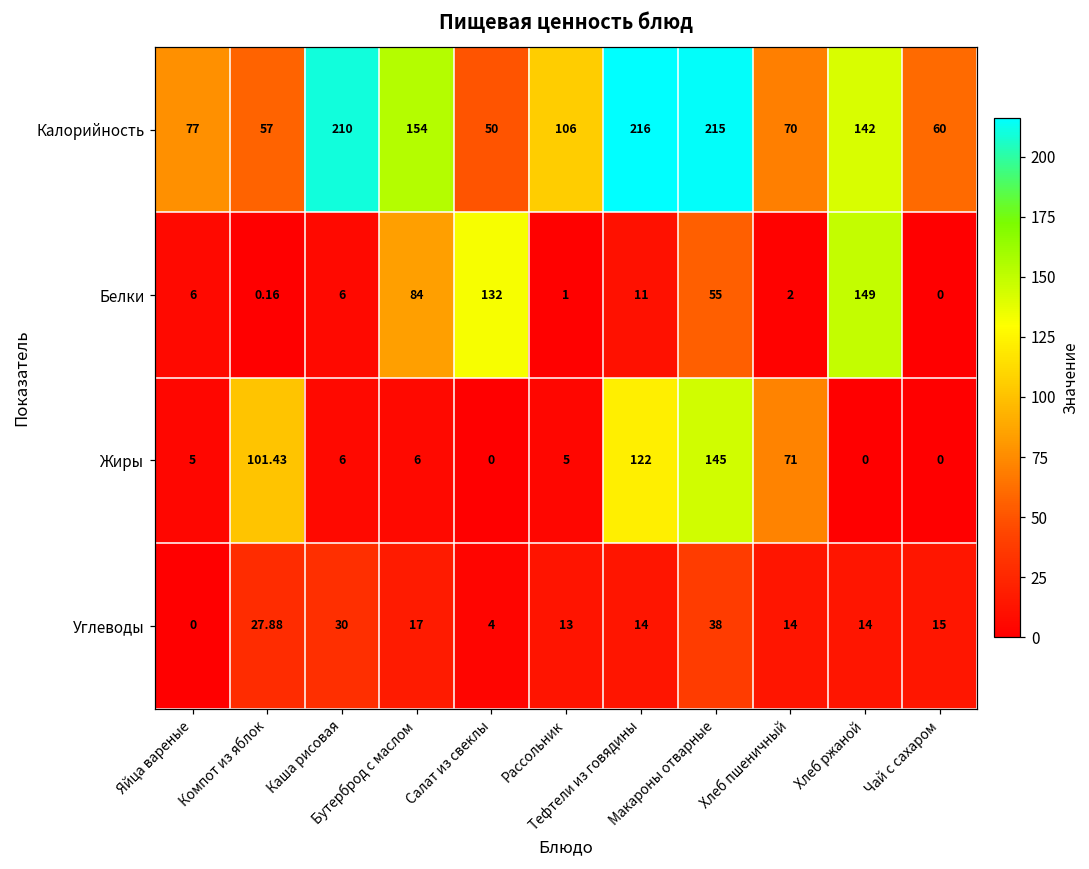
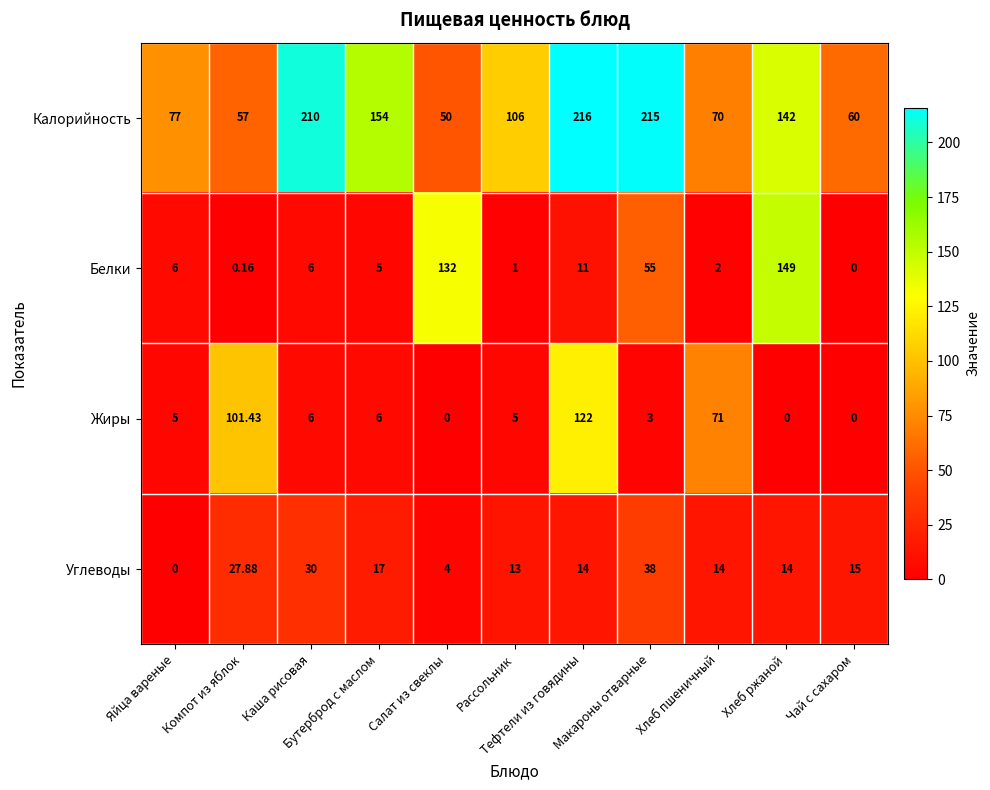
  {
    "Калорийность": {
      "Яйца вареные": 77,
      "Компот из яблок": 57,
      "Каша рисовая": 210,
      "Бутерброд с маслом": 154,
      "Салат из свеклы": 50,
      "Рассольник": 106,
      "Тефтели из говядины": 216,
      "Макароны отварные": 215,
      "Хлеб пшеничный": 70,
      "Хлеб ржаной": 142,
      "Чай с сахаром": 60
    },
    "Белки": {
      "Яйца вареные": 6,
      "Компот из яблок": 0.16,
      "Каша рисовая": 6,
-     "Бутерброд с маслом": 84,
+     "Бутерброд с маслом": 5,
      "Салат из свеклы": 132,
      "Рассольник": 1,
      "Тефтели из говядины": 11,
      "Макароны отварные": 55,
      "Хлеб пшеничный": 2,
      "Хлеб ржаной": 149,
      "Чай с сахаром": 0
    },
    "Жиры": {
      "Яйца вареные": 5,
      "Компот из яблок": 101.43,
      "Каша рисовая": 6,
      "Бутерброд с маслом": 6,
      "Салат из свеклы": 0,
      "Рассольник": 5,
      "Тефтели из говядины": 122,
-     "Макароны отварные": 145,
+     "Макароны отварные": 3,
      "Хлеб пшеничный": 71,
      "Хлеб ржаной": 0,
      "Чай с сахаром": 0
    },
    "Углеводы": {
      "Яйца вареные": 0,
      "Компот из яблок": 27.88,
      "Каша рисовая": 30,
      "Бутерброд с маслом": 17,
      "Салат из свеклы": 4,
      "Рассольник": 13,
      "Тефтели из говядины": 14,
      "Макароны отварные": 38,
      "Хлеб пшеничный": 14,
      "Хлеб ржаной": 14,
      "Чай с сахаром": 15
    }
  }
